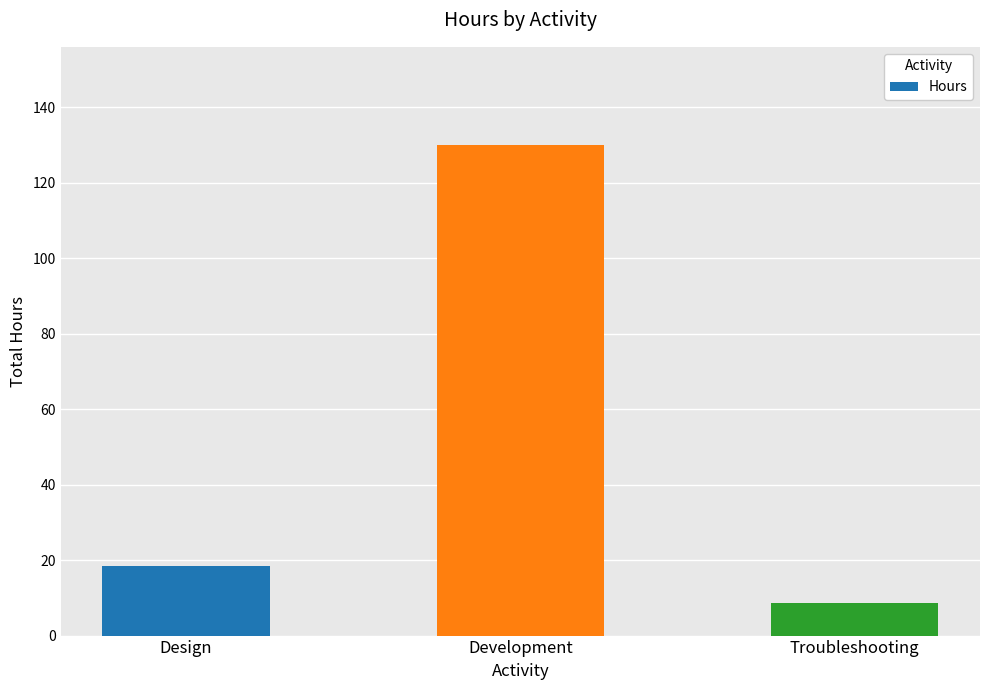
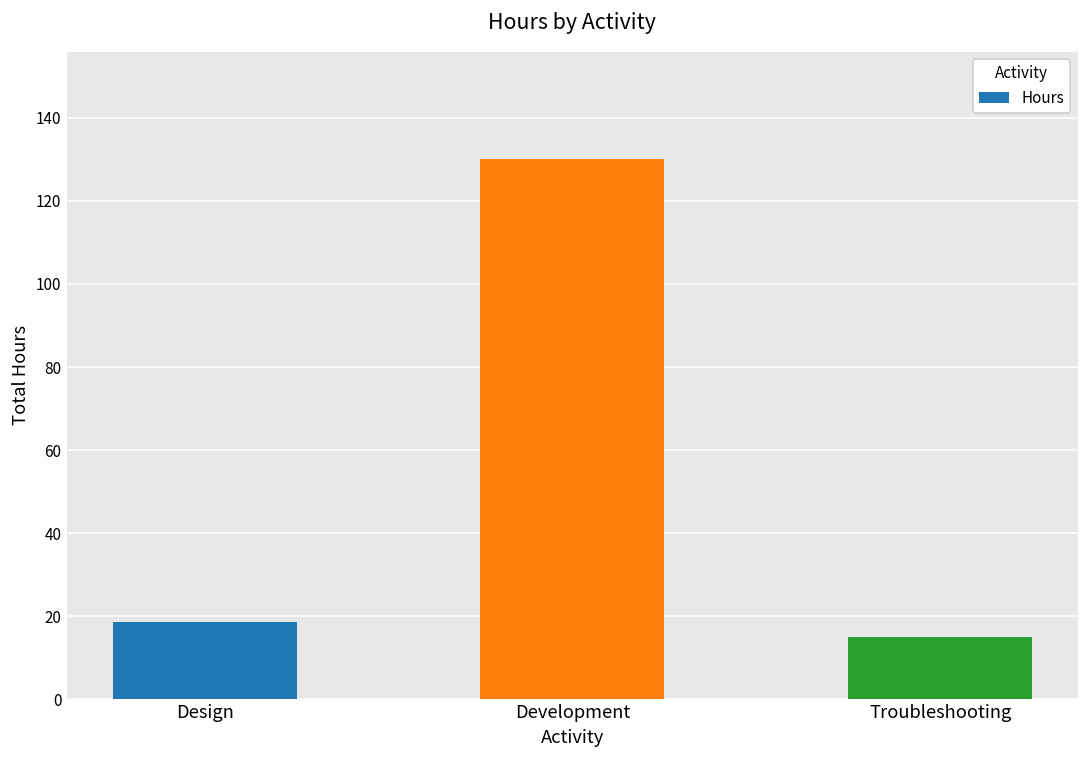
  {
    "Design": 19,
    "Development": 130,
-   "Troubleshooting": 9
+   "Troubleshooting": 15
  }
